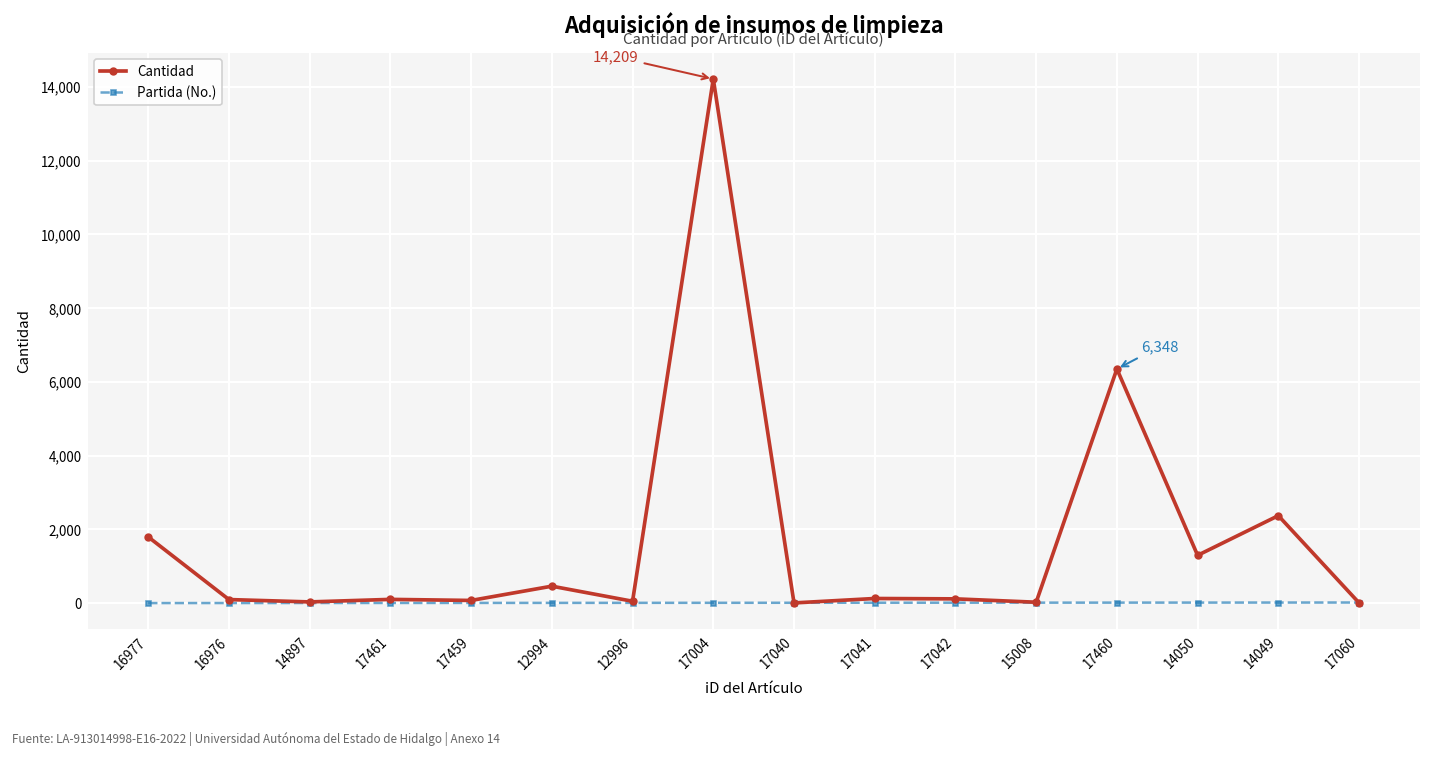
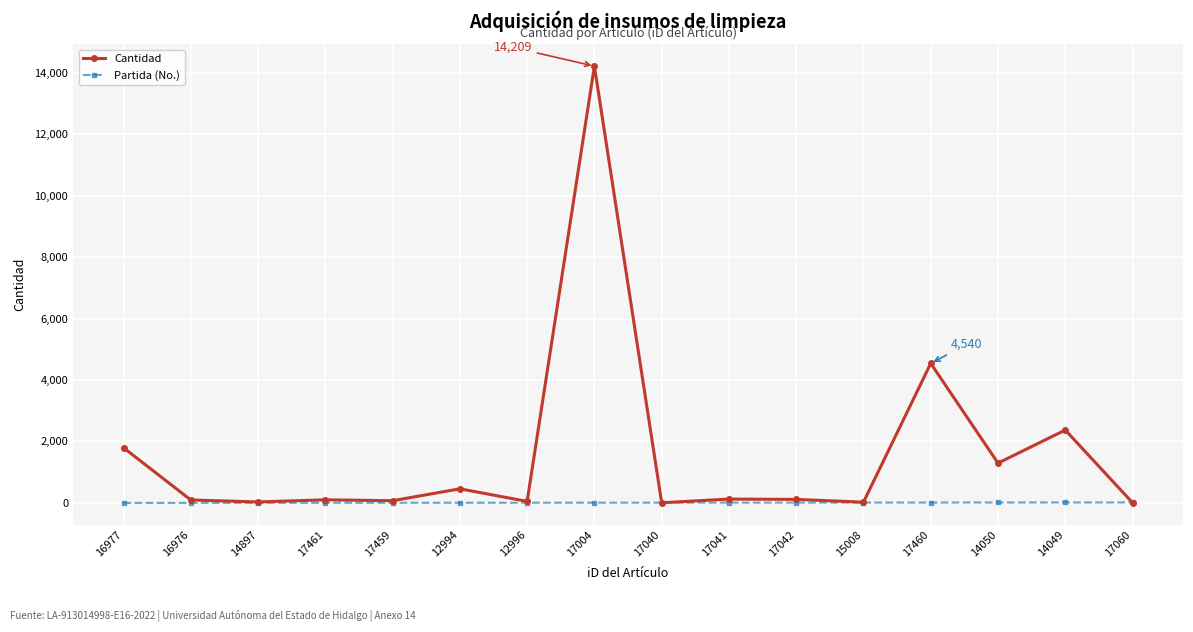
  {
    "Cantidad": {
      "17004": "14,209",
-     "17460": "6,348"
+     "17460": "4,540"
    },
    "Partida (No.)": {
      "16977": "0",
      "16976": "0",
      "17461": "0",
      "12994": "0",
      "17004": "0",
      "17041": "0",
      "17042": "0",
      "17460": "0",
      "14050": "0",
      "14049": "0"
    }
  }
